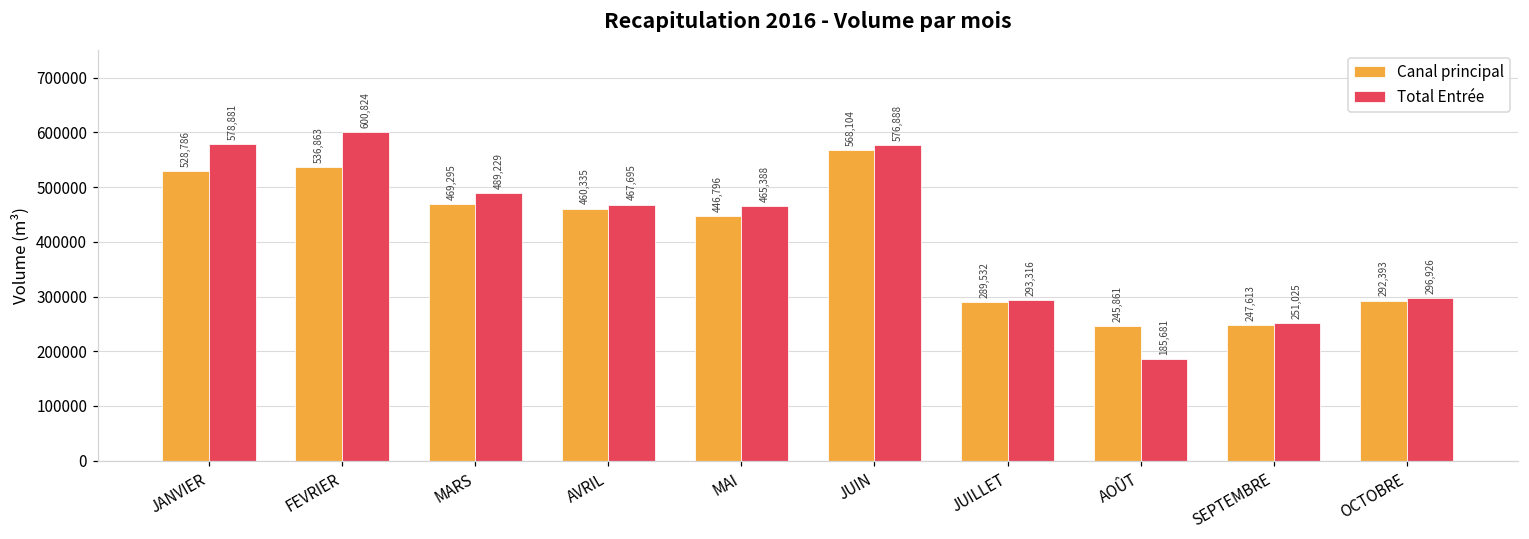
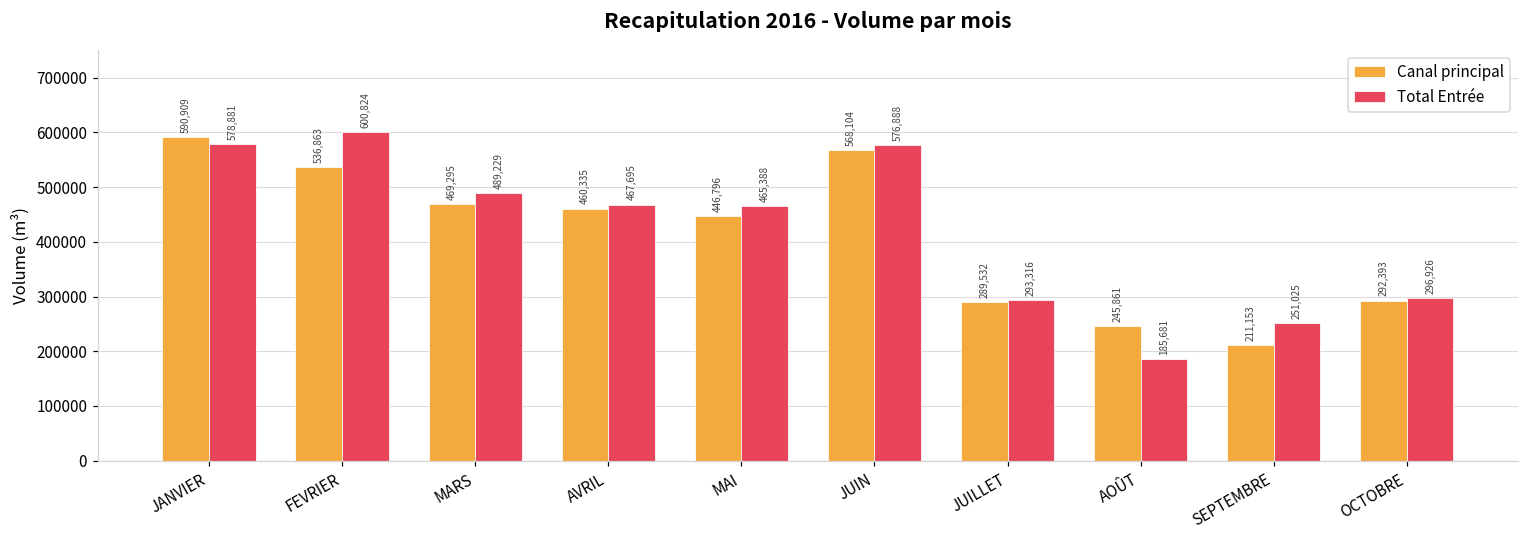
  {
    "Canal principal": {
-     "JANVIER": "528,786",
+     "JANVIER": "590,909",
      "FEVRIER": "536,863",
      "MARS": "469,295",
      "AVRIL": "460,335",
      "MAI": "446,796",
      "JUIN": "568,104",
      "JUILLET": "289,532",
      "AOÛT": "245,861",
-     "SEPTEMBRE": "247,613",
+     "SEPTEMBRE": "211,153",
      "OCTOBRE": "292,393"
    },
    "Total Entrée": {
      "JANVIER": "578,881",
      "FEVRIER": "600,824",
      "MARS": "489,229",
      "AVRIL": "467,695",
      "MAI": "465,388",
      "JUIN": "576,888",
      "JUILLET": "293,316",
      "AOÛT": "185,681",
      "SEPTEMBRE": "251,025",
      "OCTOBRE": "296,926"
    }
  }
